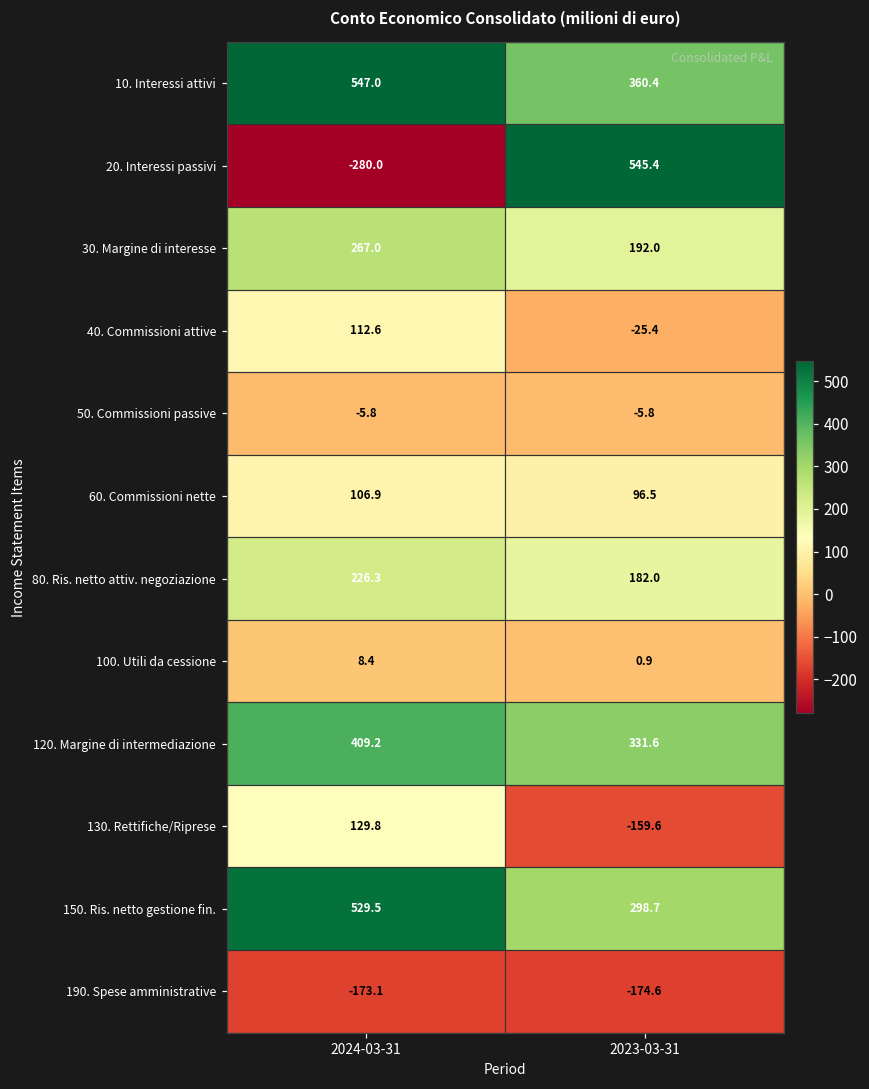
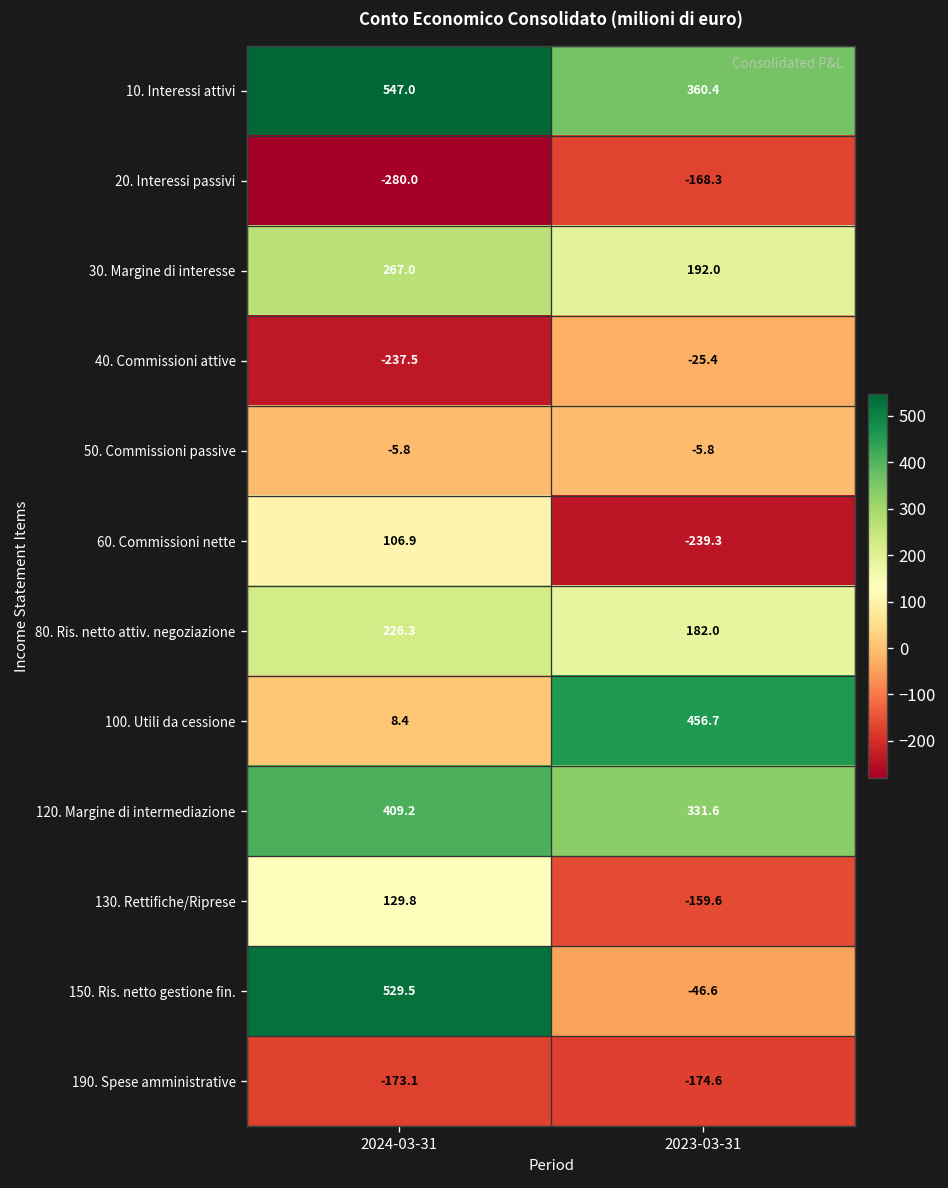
  {
    "10. Interessi attivi": {
      "2024-03-31": 547.0
    },
    "20. Interessi passivi": {
      "2024-03-31": -280.0,
-     "2023-03-31": 545.4
+     "2023-03-31": -168.3
    },
    "30. Margine di interesse": {
      "2024-03-31": 267.0,
      "2023-03-31": 192.0
    },
    "40. Commissioni attive": {
-     "2024-03-31": 112.6,
+     "2024-03-31": -237.5,
      "2023-03-31": -25.4
    },
    "50. Commissioni passive": {
      "2024-03-31": -5.8,
      "2023-03-31": -5.8
    },
    "60. Commissioni nette": {
      "2024-03-31": 106.9,
-     "2023-03-31": 96.5
+     "2023-03-31": -239.3
    },
    "80. Ris. netto attiv. negoziazione": {
      "2024-03-31": 226.3,
      "2023-03-31": 182.0
    },
    "100. Utili da cessione": {
      "2024-03-31": 8.4,
-     "2023-03-31": 0.9
+     "2023-03-31": 456.7
    },
    "120. Margine di intermediazione": {
      "2024-03-31": 409.2,
      "2023-03-31": 331.6
    },
    "130. Rettifiche/Riprese": {
      "2024-03-31": 129.8,
      "2023-03-31": -159.6
    },
    "150. Ris. netto gestione fin.": {
      "2024-03-31": 529.5,
-     "2023-03-31": 298.7
+     "2023-03-31": -46.6
    },
    "190. Spese amministrative": {
      "2024-03-31": -173.1,
      "2023-03-31": -174.6
    }
  }
